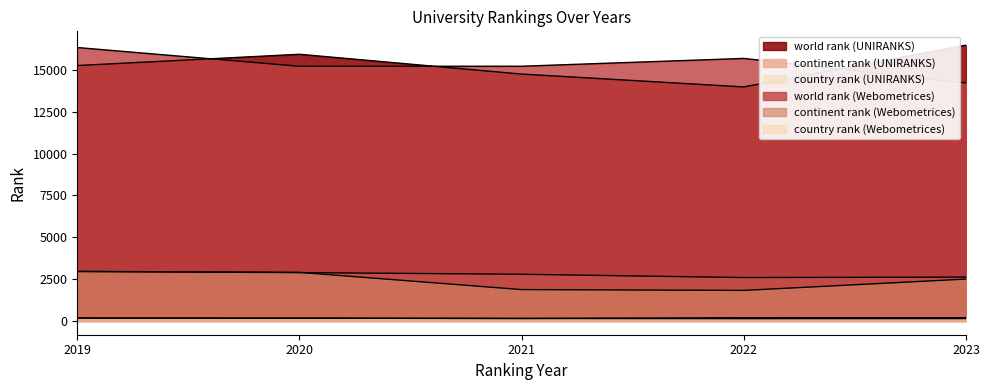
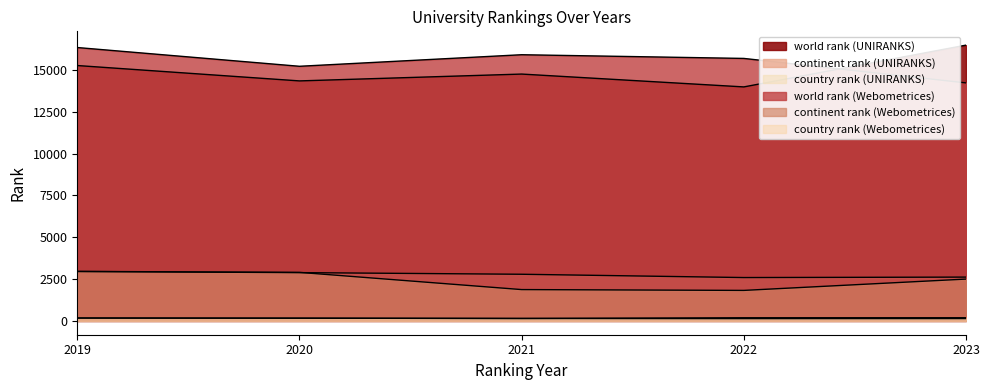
  {
    "world rank (UNIRANKS)": {
      "2019": 15300,
-     "2020": 15900,
+     "2020": 14300,
      "2021": 14800,
      "2022": 14000,
      "2023": 16500
    },
    "world rank (Webometrices)": {
      "2019": 16300,
      "2020": 15200,
-     "2021": 15200,
+     "2021": 15900,
      "2022": 15700,
      "2023": 14200
    }
  }
